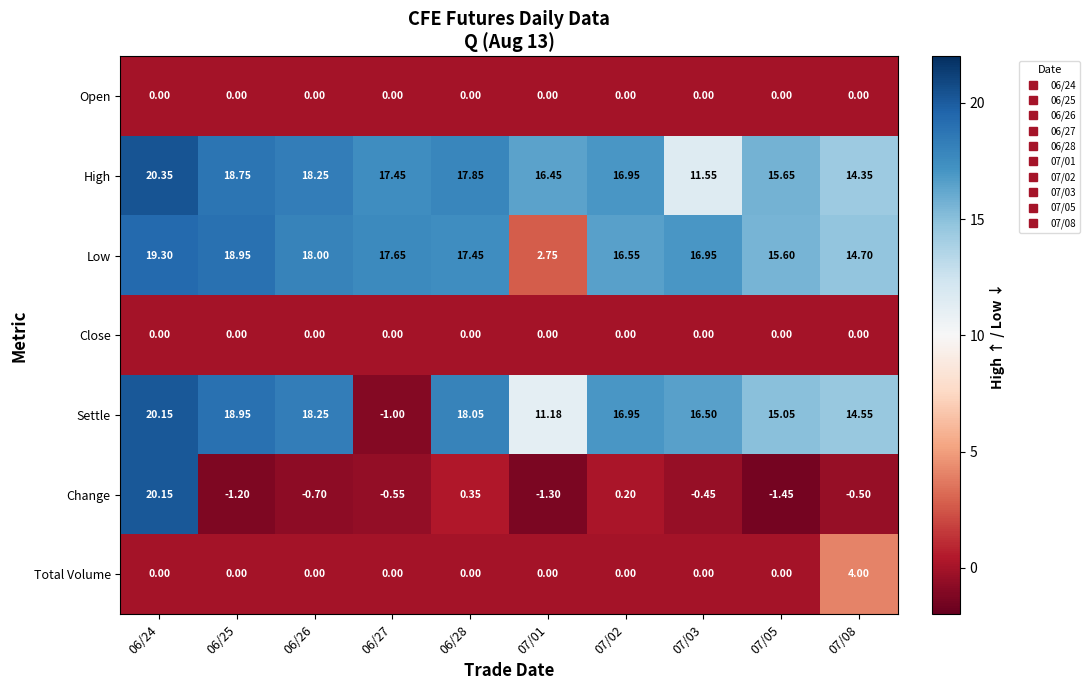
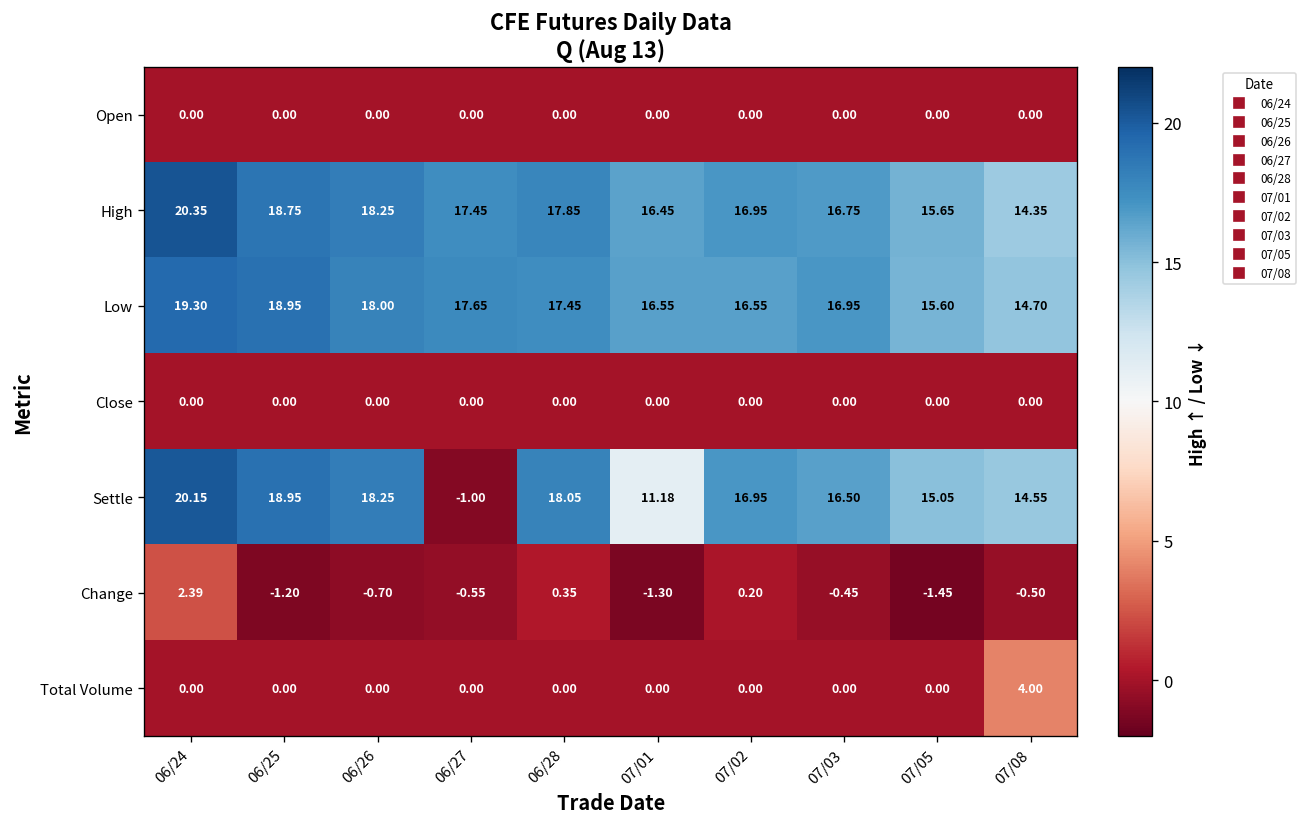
  {
    "Open": {
      "06/24": 0.00,
      "06/25": 0.00,
      "06/26": 0.00,
      "06/27": 0.00,
      "06/28": 0.00,
      "07/01": 0.00,
      "07/02": 0.00,
      "07/03": 0.00,
      "07/05": 0.00,
      "07/08": 0.00
    },
    "High": {
      "06/24": 20.35,
      "06/25": 18.75,
      "06/26": 18.25,
      "06/27": 17.45,
      "06/28": 17.85,
      "07/01": 16.45,
      "07/02": 16.95,
-     "07/03": 11.55,
+     "07/03": 16.75,
      "07/05": 15.65,
      "07/08": 14.35
    },
    "Low": {
      "06/24": 19.30,
      "06/25": 18.95,
      "06/26": 18.00,
      "06/27": 17.65,
      "06/28": 17.45,
-     "07/01": 2.75,
+     "07/01": 16.55,
      "07/02": 16.55,
      "07/03": 16.95,
      "07/05": 15.60,
      "07/08": 14.70
    },
    "Close": {
      "06/24": 0.00,
      "06/25": 0.00,
      "06/26": 0.00,
      "06/27": 0.00,
      "06/28": 0.00,
      "07/01": 0.00,
      "07/02": 0.00,
      "07/03": 0.00,
      "07/05": 0.00,
      "07/08": 0.00
    },
    "Settle": {
      "06/24": 20.15,
      "06/25": 18.95,
      "06/26": 18.25,
      "06/27": -1.00,
      "06/28": 18.05,
      "07/01": 11.18,
      "07/02": 16.95,
      "07/03": 16.50,
      "07/05": 15.05,
      "07/08": 14.55
    },
    "Change": {
-     "06/24": 20.15,
+     "06/24": 2.39,
      "06/25": -1.20,
      "06/26": -0.70,
      "06/27": -0.55,
      "06/28": 0.35,
      "07/01": -1.30,
      "07/02": 0.20,
      "07/03": -0.45,
      "07/05": -1.45,
      "07/08": -0.50
    },
    "Total Volume": {
      "06/24": 0.00,
      "06/25": 0.00,
      "06/26": 0.00,
      "06/27": 0.00,
      "06/28": 0.00,
      "07/01": 0.00,
      "07/02": 0.00,
      "07/03": 0.00,
      "07/05": 0.00,
      "07/08": 4.00
    }
  }
